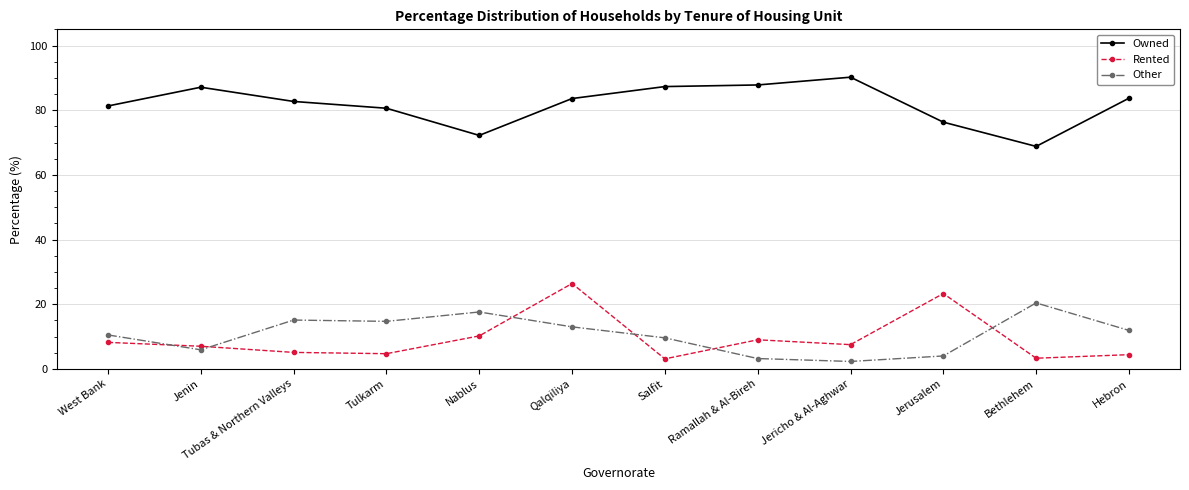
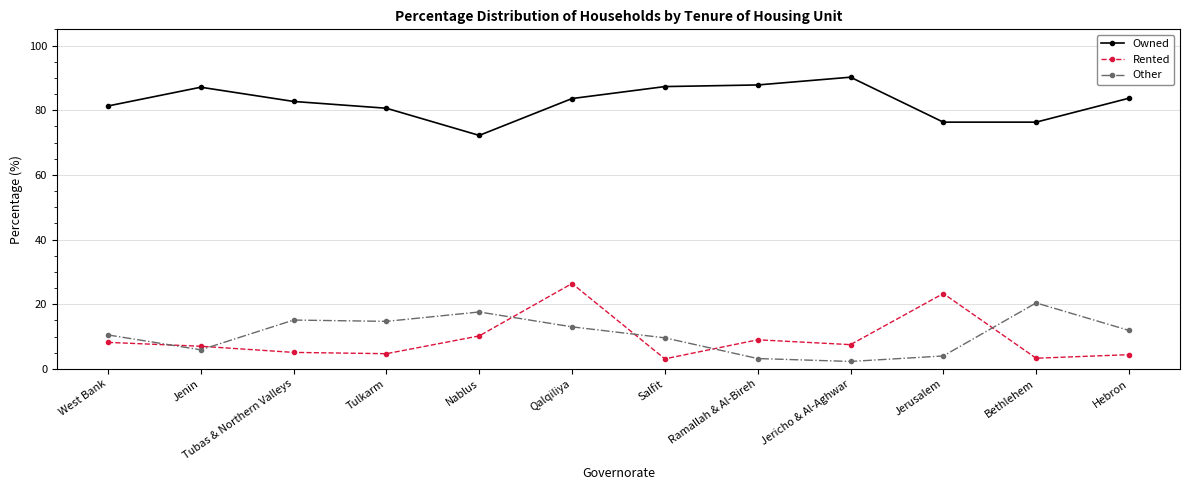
  {
    "Owned": {
      "West Bank": 81,
      "Jenin": 87,
      "Tubas & Northern Valleys": 83,
      "Tulkarm": 81,
      "Nablus": 72,
      "Qalqiliya": 84,
      "Salfit": 87,
      "Ramallah & Al-Bireh": 88,
      "Jericho & Al-Aghwar": 90,
      "Jerusalem": 76,
-     "Bethlehem": 69,
+     "Bethlehem": 76,
      "Hebron": 84
    },
    "Rented": {
      "West Bank": 8,
      "Jenin": 7,
      "Tubas & Northern Valleys": 5,
      "Tulkarm": 5,
      "Nablus": 10,
      "Qalqiliya": 26,
      "Salfit": 3,
      "Ramallah & Al-Bireh": 9,
      "Jericho & Al-Aghwar": 8,
      "Jerusalem": 23,
      "Bethlehem": 3,
      "Hebron": 4
    },
    "Other": {
      "West Bank": 11,
      "Jenin": 6,
      "Tubas & Northern Valleys": 15,
      "Tulkarm": 15,
      "Nablus": 18,
      "Qalqiliya": 13,
      "Salfit": 10,
      "Ramallah & Al-Bireh": 3,
      "Jericho & Al-Aghwar": 2,
      "Jerusalem": 4,
      "Bethlehem": 20,
      "Hebron": 12
    }
  }
